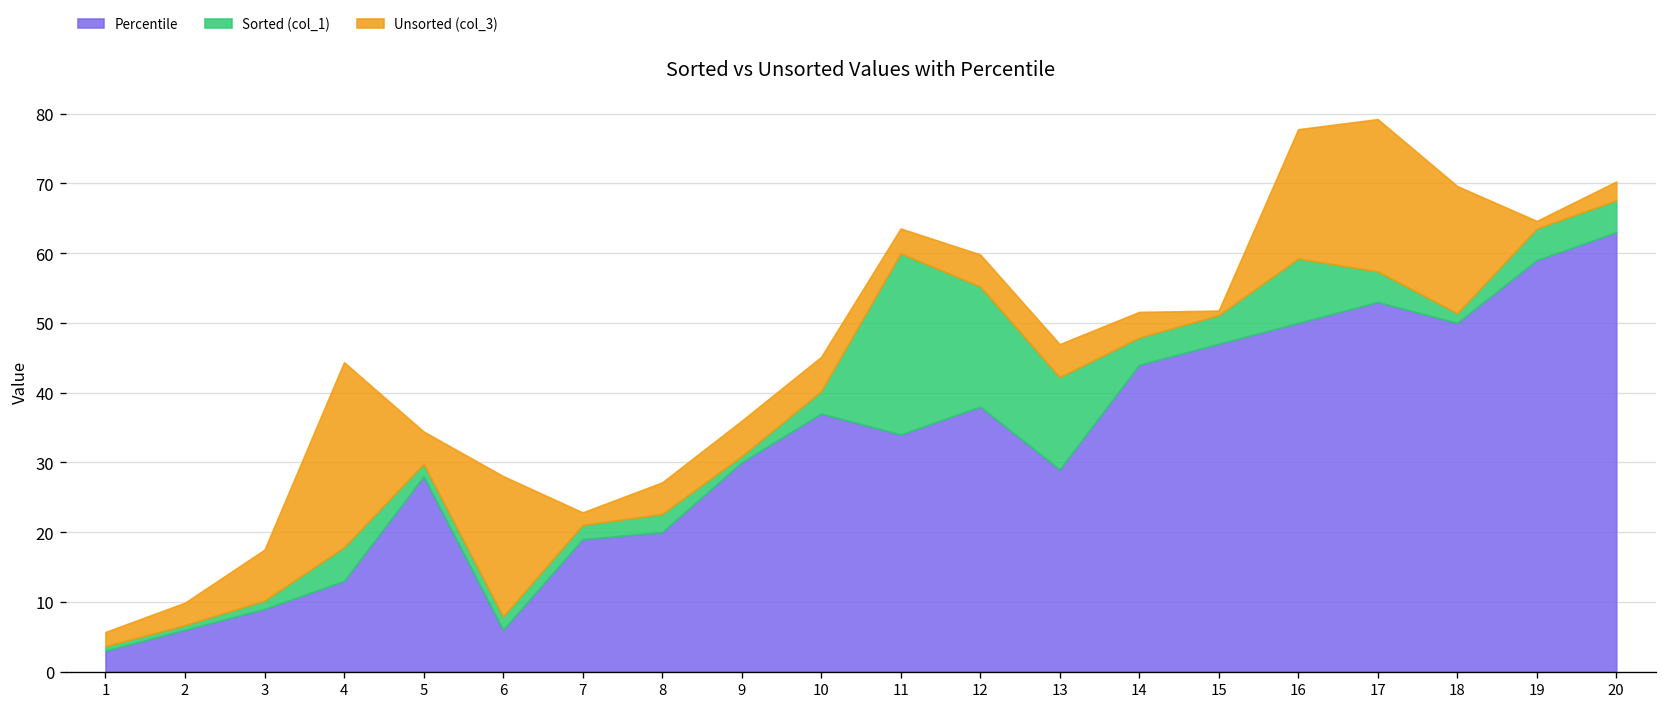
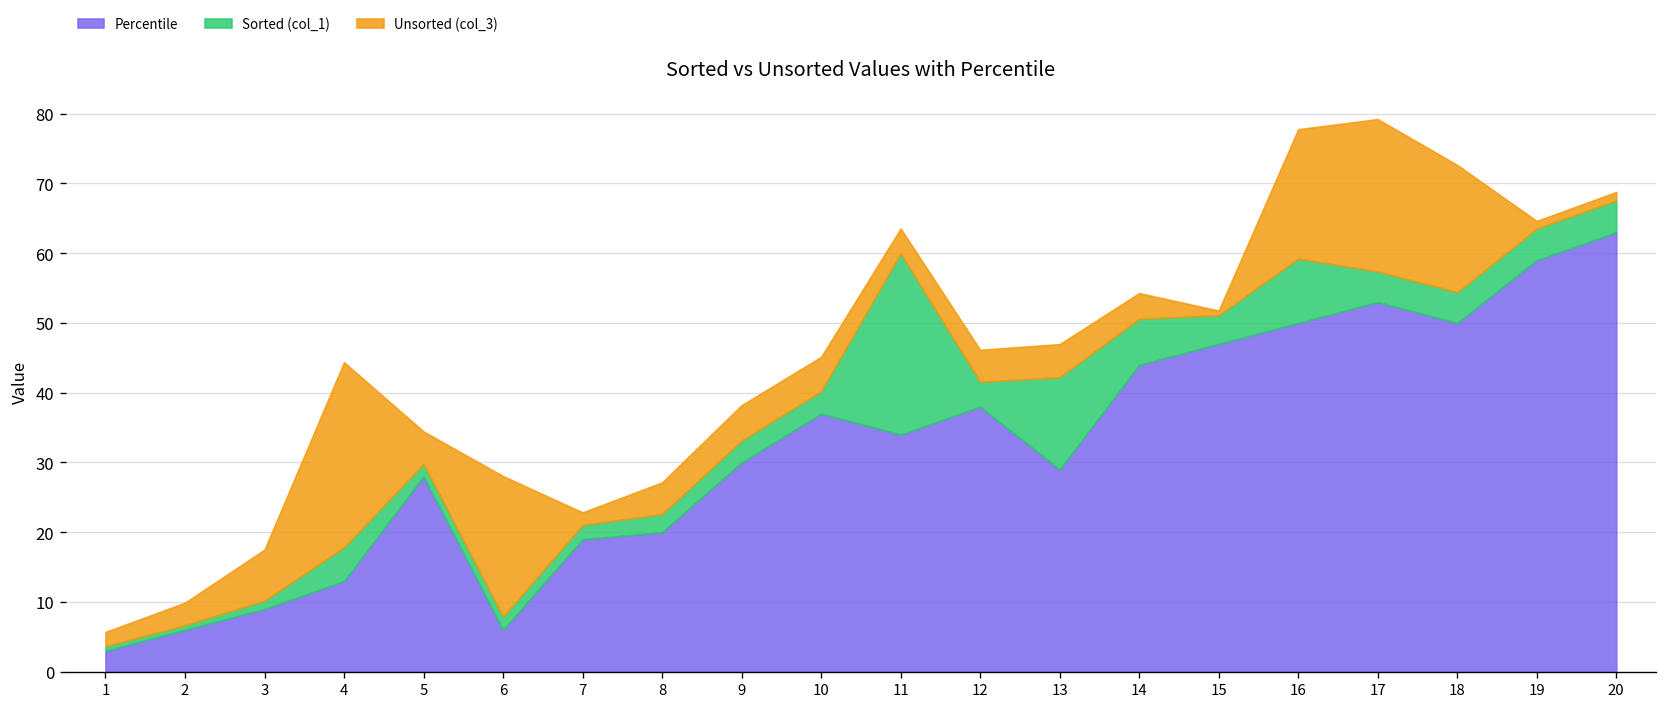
  {
    "Percentile": {
      "1": 3,
      "2": 6,
      "3": 9,
      "4": 13,
      "5": 28,
      "6": 6,
      "7": 19,
      "8": 20,
      "9": 30,
      "10": 37,
      "11": 34,
      "12": 38,
      "13": 29,
      "14": 44,
      "15": 47,
      "16": 50,
      "17": 53,
      "18": 50,
      "19": 59,
      "20": 63
    },
    "Sorted (col_1)": {
      "1": 1,
      "2": 1,
      "3": 1,
      "4": 5,
      "5": 2,
      "6": 2,
      "7": 2,
      "8": 3,
-     "9": 1,
+     "9": 3,
      "10": 3,
      "11": 26,
-     "12": 17,
+     "12": 4,
      "13": 13,
-     "14": 4,
+     "14": 7,
      "15": 4,
      "16": 9,
      "17": 4,
-     "18": 1,
+     "18": 4,
      "19": 5,
      "20": 5
    },
    "Unsorted (col_3)": {
      "1": 2,
      "2": 3,
      "3": 7,
      "4": 27,
      "5": 5,
      "6": 20,
      "7": 2,
      "8": 5,
      "9": 5,
      "10": 5,
      "11": 4,
      "12": 5,
      "13": 5,
      "14": 4,
      "15": 1,
      "16": 19,
      "17": 22,
      "18": 18,
      "19": 1,
-     "20": 3
+     "20": 1
    }
  }
